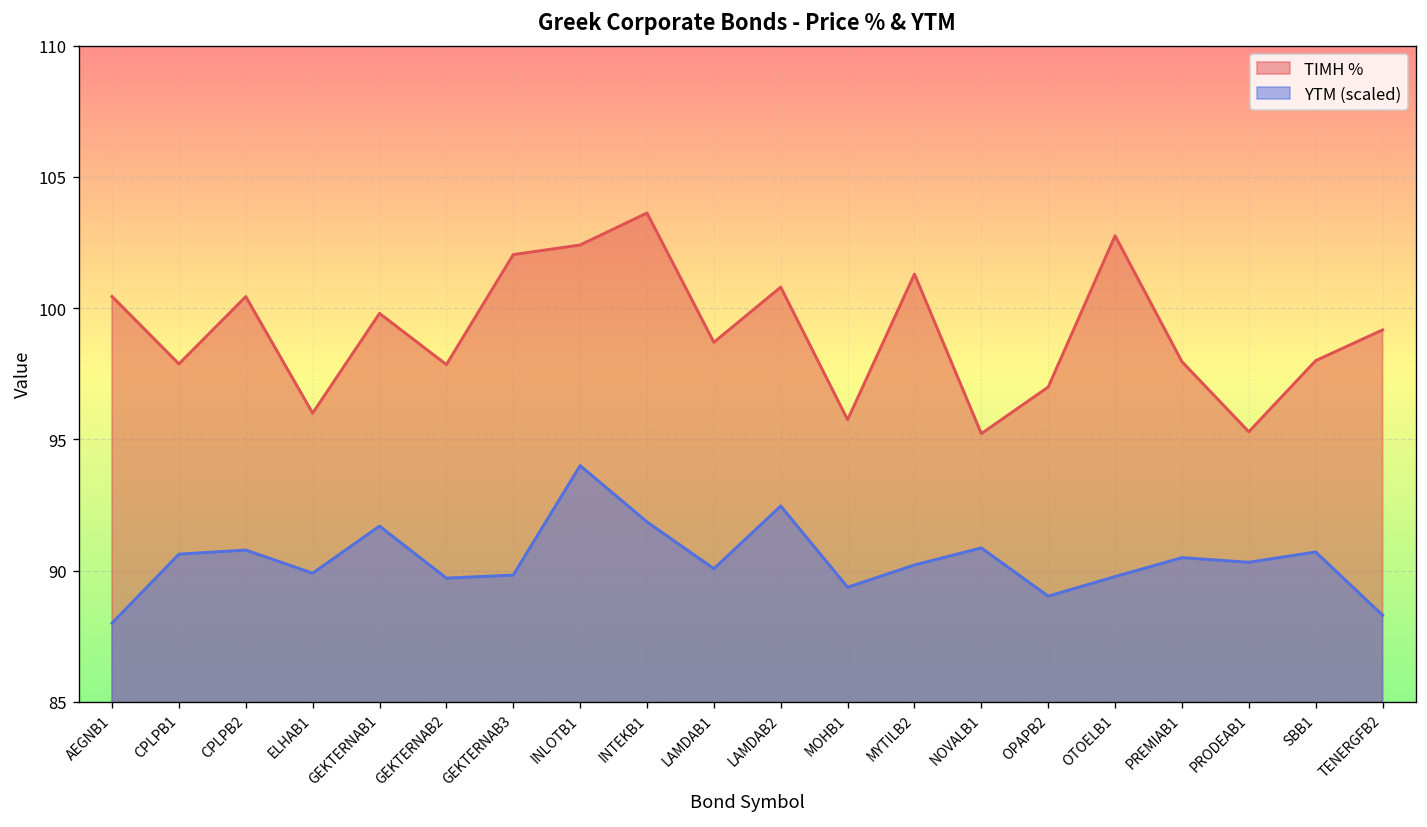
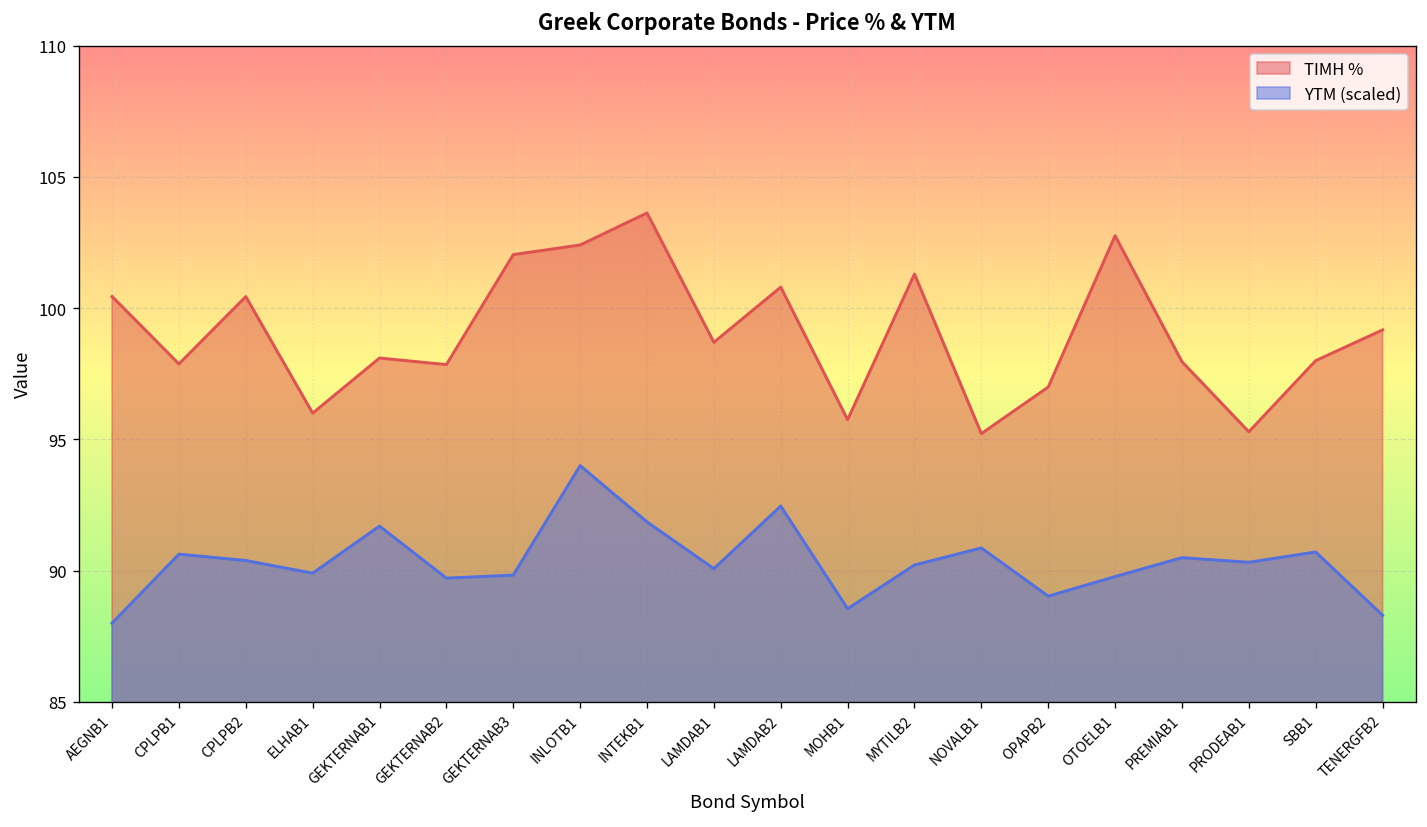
  {
    "ΤΙΜΗ %": {
      "AEGNB1": 100.4,
      "CPLPB1": 97.9,
      "CPLPB2": 100.4,
      "ELHAB1": 96.0,
-     "GEKTERNAB1": 99.8,
+     "GEKTERNAB1": 98.1,
      "GEKTERNAB2": 97.9,
      "GEKTERNAB3": 102.0,
      "INLOTB1": 102.4,
      "INTEKB1": 103.6,
      "LAMDAB1": 98.7,
      "LAMDAB2": 100.8,
      "MOHB1": 95.8,
      "MYTILB2": 101.3,
      "NOVALB1": 95.2,
      "OPAPB2": 97.0,
      "OTOELB1": 102.8,
      "PREMIAB1": 98.0,
      "PRODEAB1": 95.3,
      "SBB1": 98.0,
      "TENERGFB2": 99.2
    },
    "YTM (scaled)": {
      "AEGNB1": 88.0,
      "CPLPB1": 90.6,
-     "CPLPB2": 90.8,
+     "CPLPB2": 90.4,
      "ELHAB1": 89.9,
      "GEKTERNAB1": 91.7,
      "GEKTERNAB2": 89.7,
      "GEKTERNAB3": 89.8,
      "INLOTB1": 94.0,
      "INTEKB1": 91.9,
      "LAMDAB1": 90.1,
      "LAMDAB2": 92.5,
-     "MOHB1": 89.4,
+     "MOHB1": 88.5,
      "MYTILB2": 90.2,
      "NOVALB1": 90.9,
      "OPAPB2": 89.0,
      "OTOELB1": 89.8,
      "PREMIAB1": 90.5,
      "PRODEAB1": 90.3,
      "SBB1": 90.7,
      "TENERGFB2": 88.3
    }
  }
